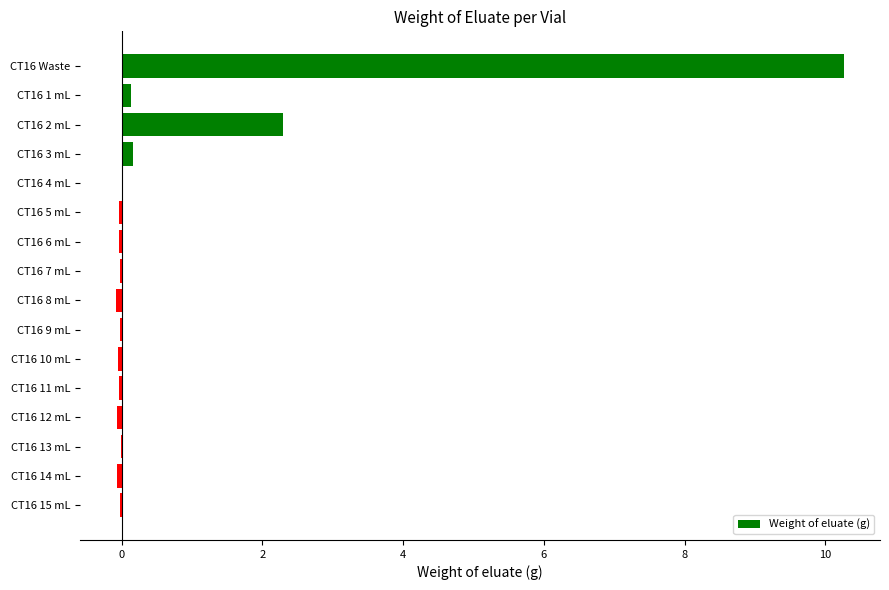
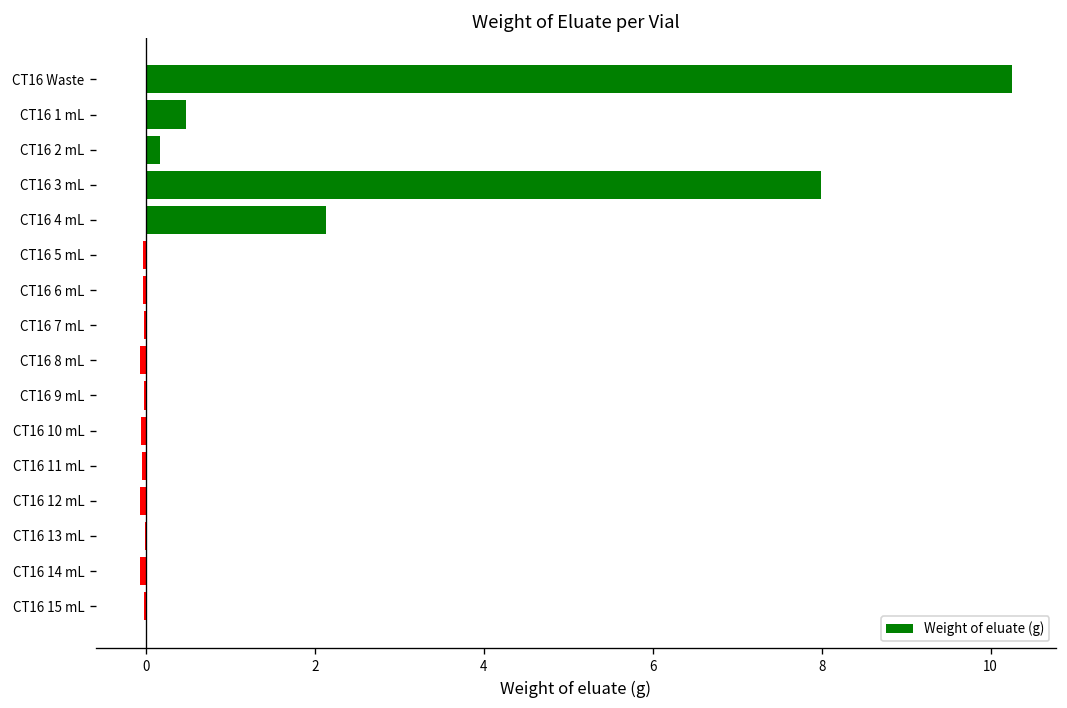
  {
    "CT16 Waste": 10.3,
-   "CT16 1 mL": 0.1,
-   "CT16 2 mL": 2.3,
-   "CT16 3 mL": 0.2,
-   "CT16 4 mL": 0.0,
+   "CT16 1 mL": 0.5,
+   "CT16 2 mL": 0.2,
+   "CT16 3 mL": 8.0,
+   "CT16 4 mL": 2.1,
    "CT16 5 mL": 0.0,
    "CT16 6 mL": 0.0,
    "CT16 8 mL": -0.1,
    "CT16 10 mL": -0.1,
    "CT16 11 mL": 0.0,
    "CT16 12 mL": -0.1,
    "CT16 14 mL": -0.1
  }
